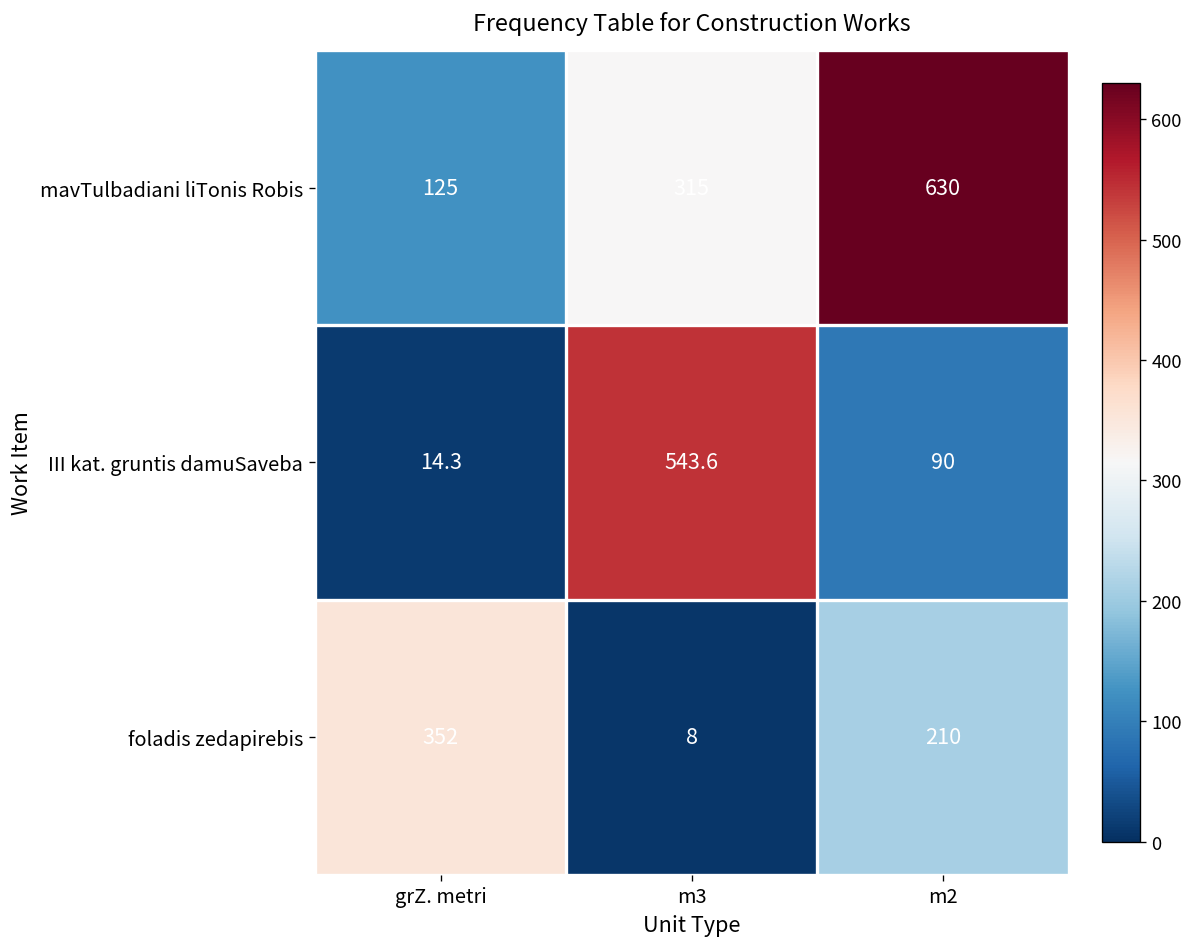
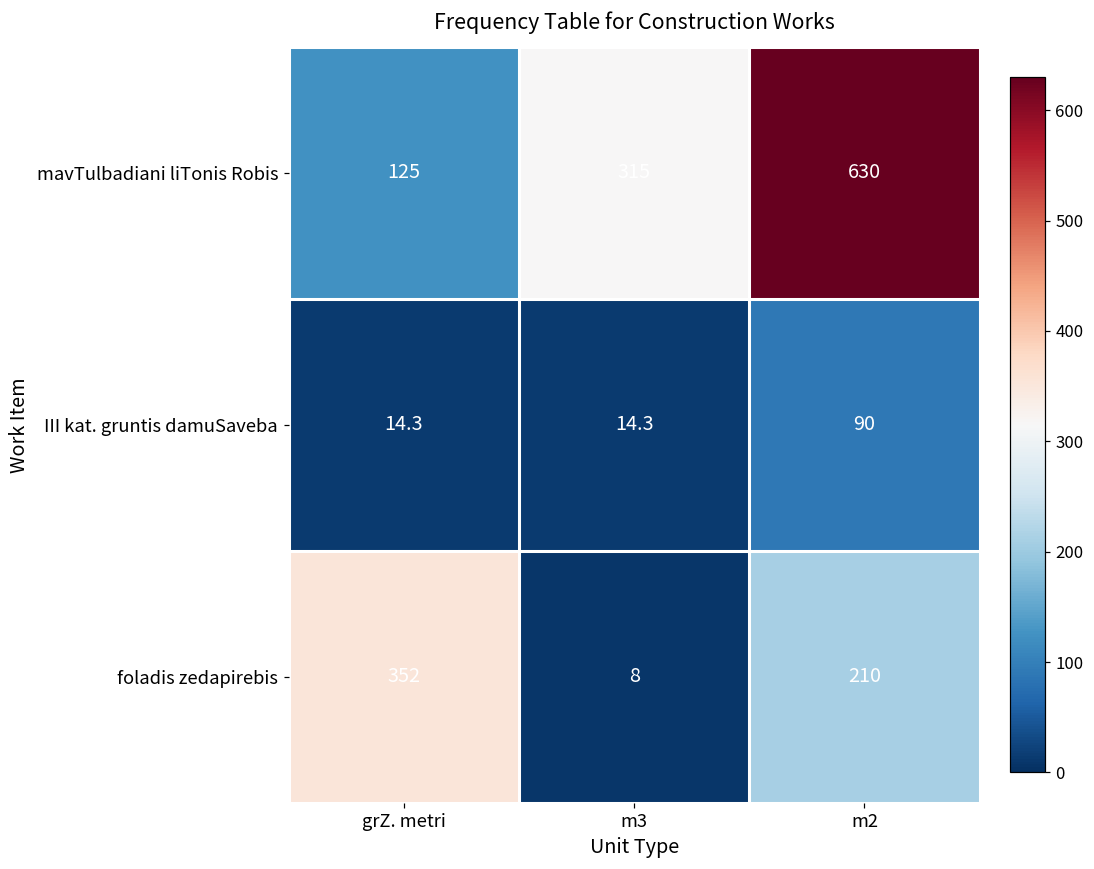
  {
    "mavTulbadiani liTonis Robis": {
      "grZ. metri": 125,
      "m2": 630
    },
    "III kat. gruntis damuSaveba": {
      "grZ. metri": 14.3,
-     "m3": 543.6,
+     "m3": 14.3,
      "m2": 90
    },
    "foladis zedapirebis": {
      "m3": 8,
      "m2": 210
    }
  }
